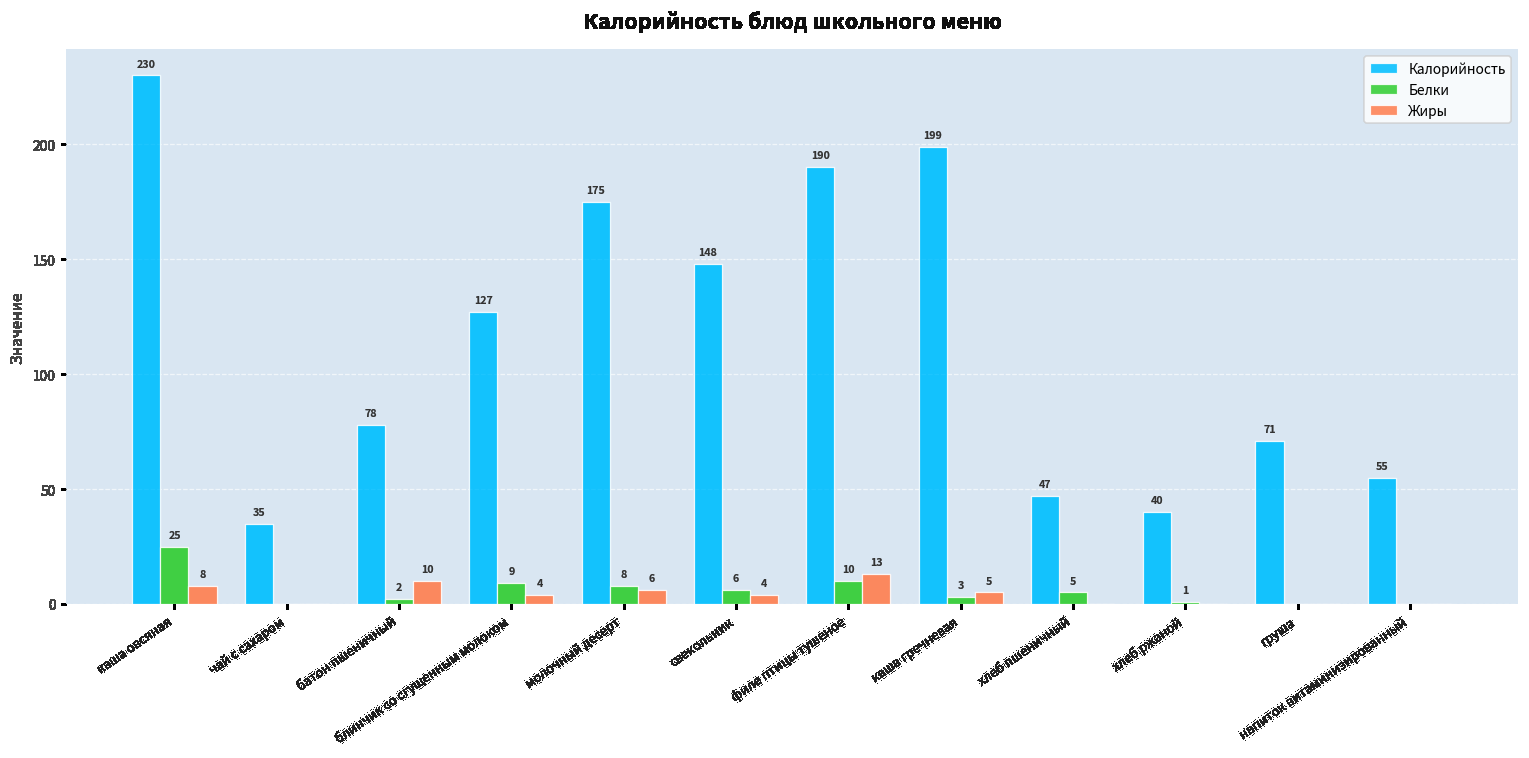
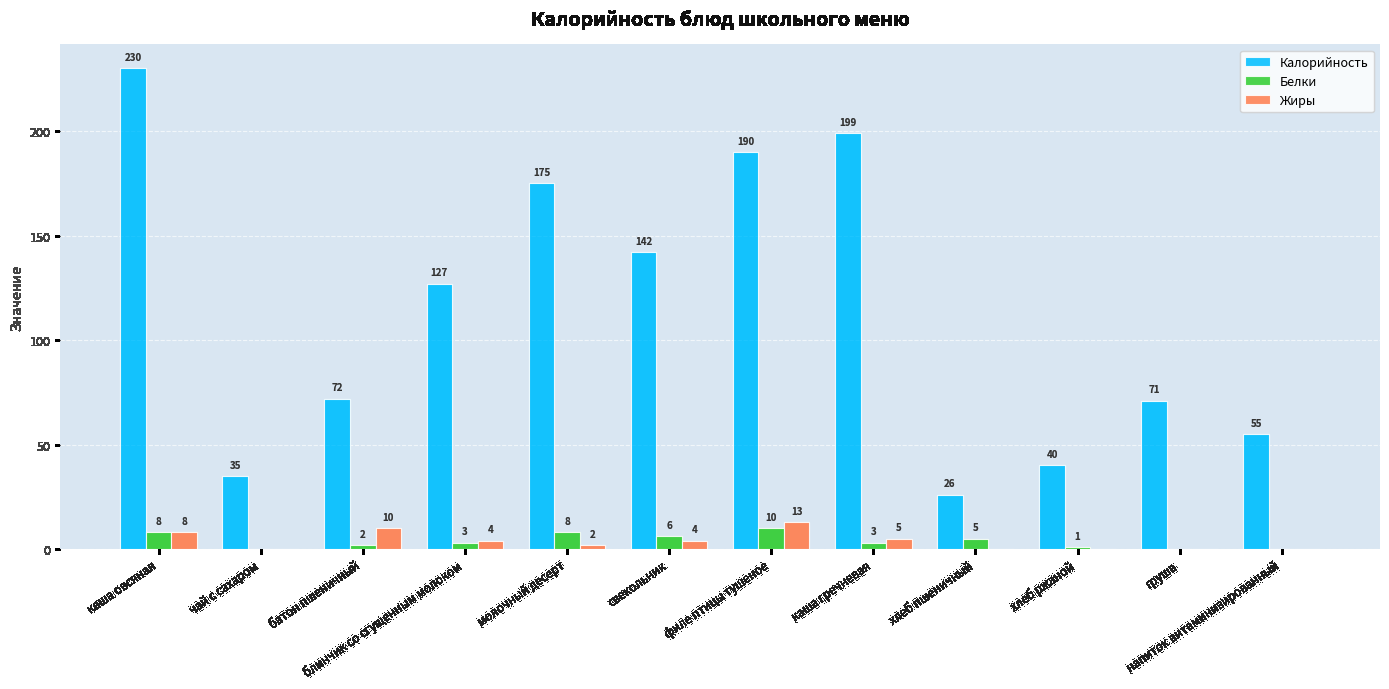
  {
    "Калорийность": {
      "каша овсяная": 230,
      "чай с сахаром": 35,
-     "батон пшеничный": 78,
+     "батон пшеничный": 72,
      "блинчик со сгущенным молоком": 127,
      "молочный десерт": 175,
-     "свекольник": 148,
+     "свекольник": 142,
      "филе птицы тушеное": 190,
      "каша гречневая": 199,
-     "хлеб пшеничный": 47,
+     "хлеб пшеничный": 26,
      "хлеб ржаной": 40,
      "груша": 71,
      "напиток витаминизированный": 55
    },
    "Белки": {
-     "каша овсяная": 25,
+     "каша овсяная": 8,
      "батон пшеничный": 2,
-     "блинчик со сгущенным молоком": 9,
+     "блинчик со сгущенным молоком": 3,
      "молочный десерт": 8,
      "свекольник": 6,
      "филе птицы тушеное": 10,
      "каша гречневая": 3,
      "хлеб пшеничный": 5,
      "хлеб ржаной": 1
    },
    "Жиры": {
      "каша овсяная": 8,
      "батон пшеничный": 10,
      "блинчик со сгущенным молоком": 4,
-     "молочный десерт": 6,
+     "молочный десерт": 2,
      "свекольник": 4,
      "филе птицы тушеное": 13,
      "каша гречневая": 5
    }
  }
